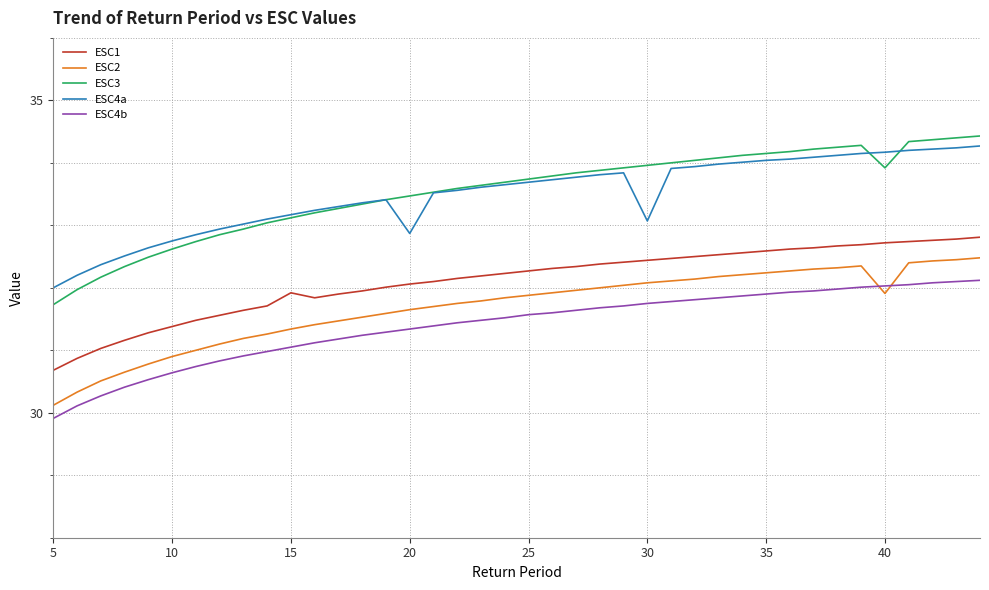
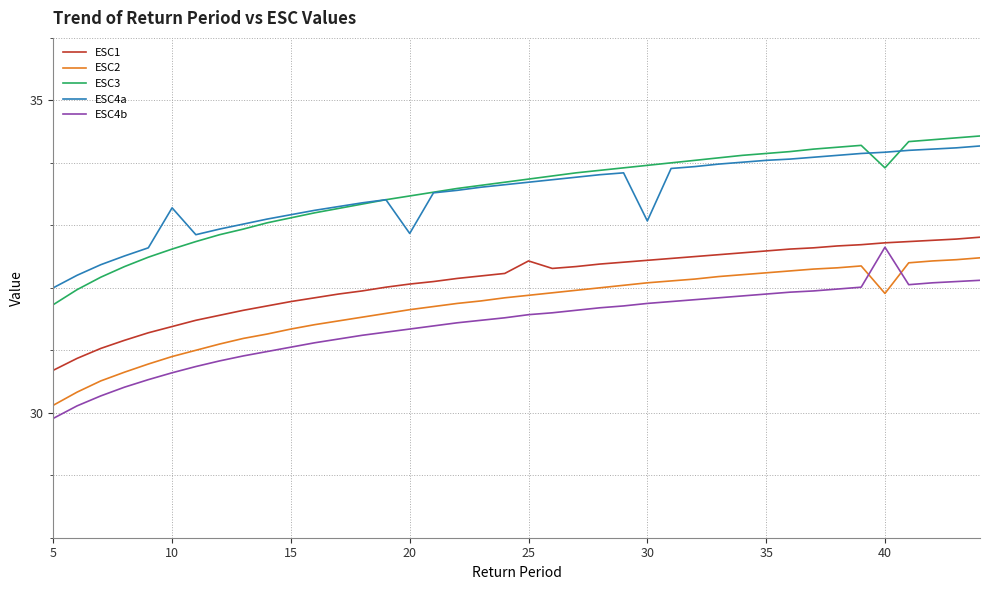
  {
    "ESC1": {
      "5": 30.7,
      "10": 31.4,
-     "15": 31.9,
+     "15": 31.8,
      "20": 32.1,
-     "25": 32.3,
+     "25": 32.4,
      "30": 32.4,
      "35": 32.6,
      "40": 32.7
    },
    "ESC2": {
      "5": 30.1,
      "10": 30.9,
      "15": 31.3,
      "20": 31.7,
      "25": 31.9,
      "30": 32.1,
      "35": 32.2,
      "40": 31.9
    },
    "ESC3": {
      "5": 31.7,
      "10": 32.6,
      "15": 33.1,
      "20": 33.5,
      "25": 33.7,
      "30": 34.0,
      "35": 34.2,
      "40": 33.9
    },
    "ESC4a": {
      "5": 32.0,
-     "10": 32.8,
+     "10": 33.3,
      "15": 33.2,
      "20": 32.9,
      "25": 33.7,
      "30": 33.1,
      "35": 34.0,
      "40": 34.2
    },
    "ESC4b": {
      "5": 29.9,
      "10": 30.6,
      "15": 31.1,
      "20": 31.3,
      "25": 31.6,
      "30": 31.8,
      "35": 31.9,
-     "40": 32.0
+     "40": 32.7
    }
  }
